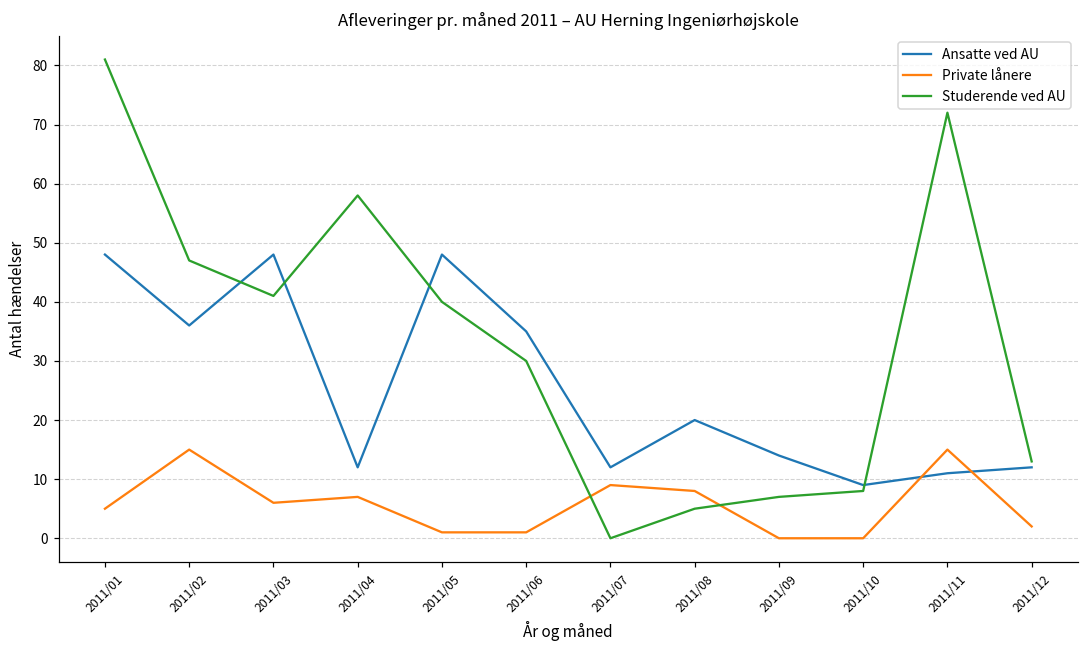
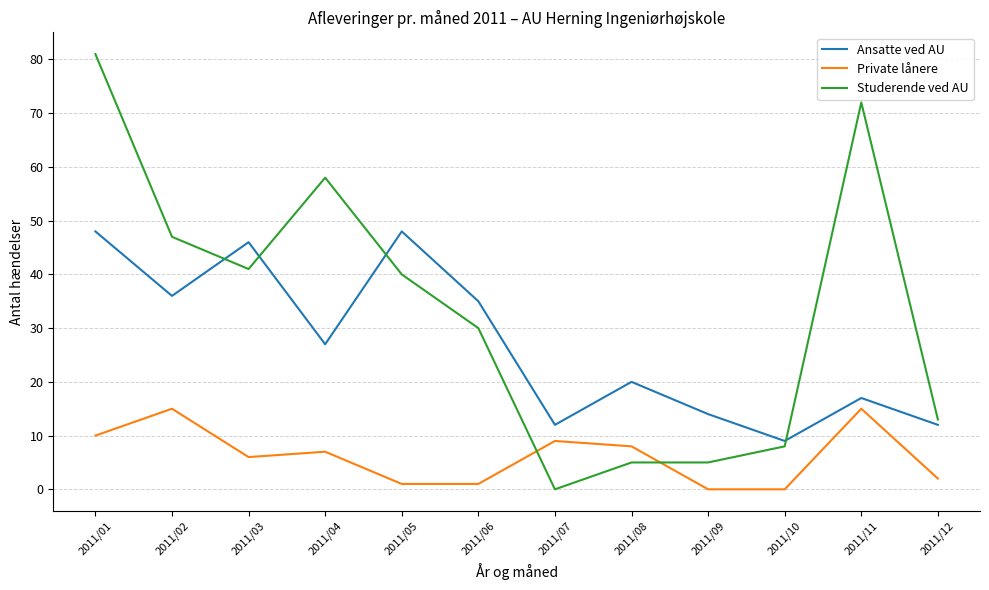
  {
    "Ansatte ved AU": {
      "2011/01": 48,
      "2011/02": 36,
-     "2011/03": 48,
-     "2011/04": 12,
+     "2011/03": 46,
+     "2011/04": 27,
      "2011/05": 48,
      "2011/06": 35,
      "2011/07": 12,
      "2011/08": 20,
      "2011/09": 14,
      "2011/10": 9,
-     "2011/11": 11,
+     "2011/11": 17,
      "2011/12": 12
    },
    "Private lånere": {
-     "2011/01": 5,
+     "2011/01": 10,
      "2011/02": 15,
      "2011/03": 6,
      "2011/04": 7,
      "2011/05": 1,
      "2011/06": 1,
      "2011/07": 9,
      "2011/08": 8,
      "2011/09": 0,
      "2011/10": 0,
      "2011/11": 15,
      "2011/12": 2
    },
    "Studerende ved AU": {
      "2011/01": 81,
      "2011/02": 47,
      "2011/03": 41,
      "2011/04": 58,
      "2011/05": 40,
      "2011/06": 30,
      "2011/07": 0,
      "2011/08": 5,
-     "2011/09": 7,
+     "2011/09": 5,
      "2011/10": 8,
      "2011/11": 72,
      "2011/12": 13
    }
  }
